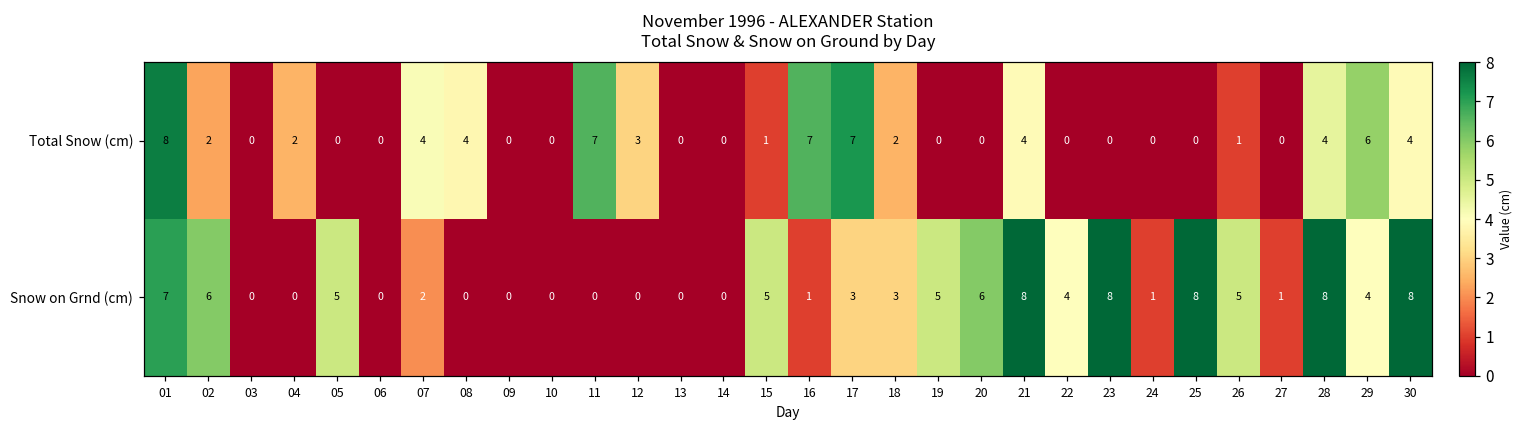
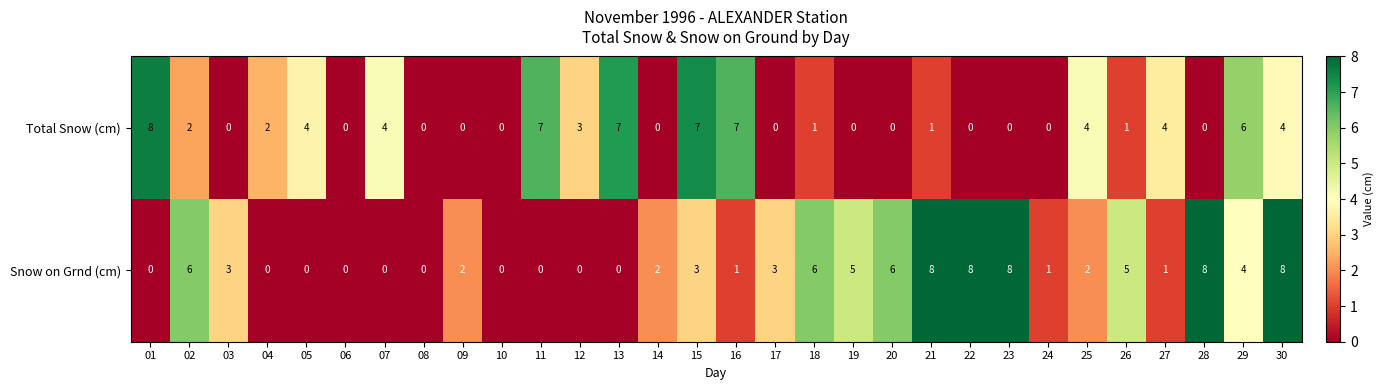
  {
    "Total Snow (cm)": {
      "01": 8,
      "02": 2,
      "03": 0,
      "04": 2,
-     "05": 0,
+     "05": 4,
      "06": 0,
      "07": 4,
-     "08": 4,
+     "08": 0,
      "09": 0,
      "10": 0,
      "11": 7,
      "12": 3,
-     "13": 0,
+     "13": 7,
      "14": 0,
-     "15": 1,
+     "15": 7,
      "16": 7,
-     "17": 7,
-     "18": 2,
+     "17": 0,
+     "18": 1,
      "19": 0,
      "20": 0,
-     "21": 4,
+     "21": 1,
      "22": 0,
      "23": 0,
      "24": 0,
-     "25": 0,
+     "25": 4,
      "26": 1,
-     "27": 0,
-     "28": 4,
+     "27": 4,
+     "28": 0,
      "29": 6,
      "30": 4
    },
    "Snow on Grnd (cm)": {
-     "01": 7,
+     "01": 0,
      "02": 6,
-     "03": 0,
+     "03": 3,
      "04": 0,
-     "05": 5,
+     "05": 0,
      "06": 0,
-     "07": 2,
+     "07": 0,
      "08": 0,
-     "09": 0,
+     "09": 2,
      "10": 0,
      "11": 0,
      "12": 0,
      "13": 0,
-     "14": 0,
-     "15": 5,
+     "14": 2,
+     "15": 3,
      "16": 1,
      "17": 3,
-     "18": 3,
+     "18": 6,
      "19": 5,
      "20": 6,
      "21": 8,
-     "22": 4,
+     "22": 8,
      "23": 8,
      "24": 1,
-     "25": 8,
+     "25": 2,
      "26": 5,
      "27": 1,
      "28": 8,
      "29": 4,
      "30": 8
    }
  }
